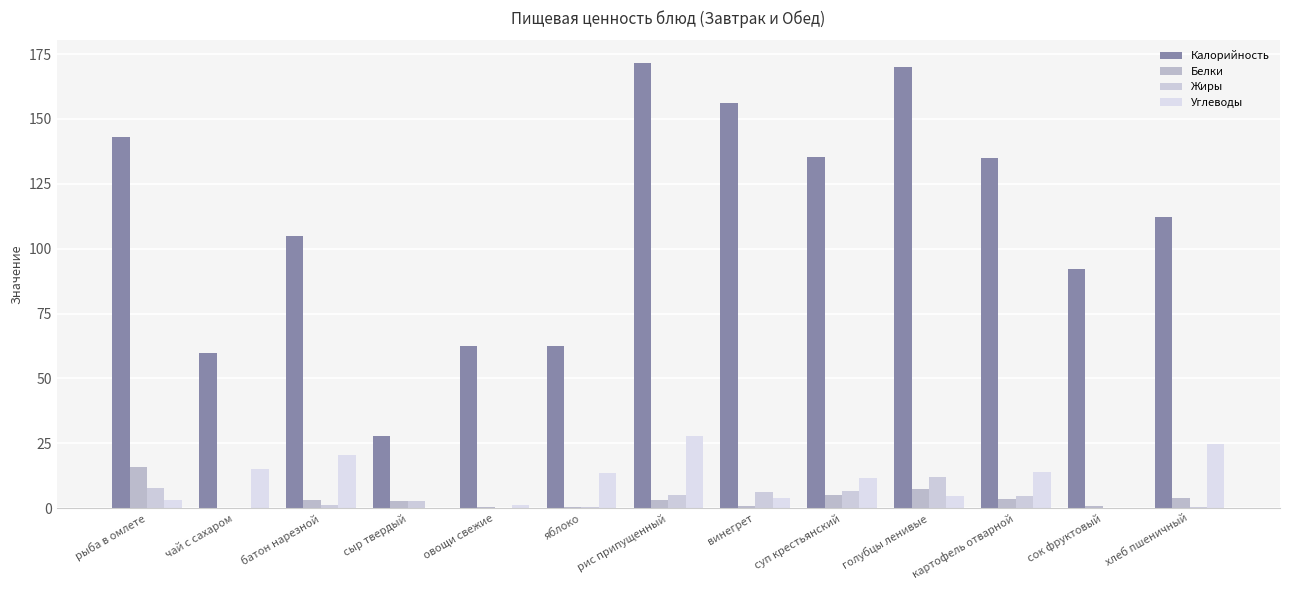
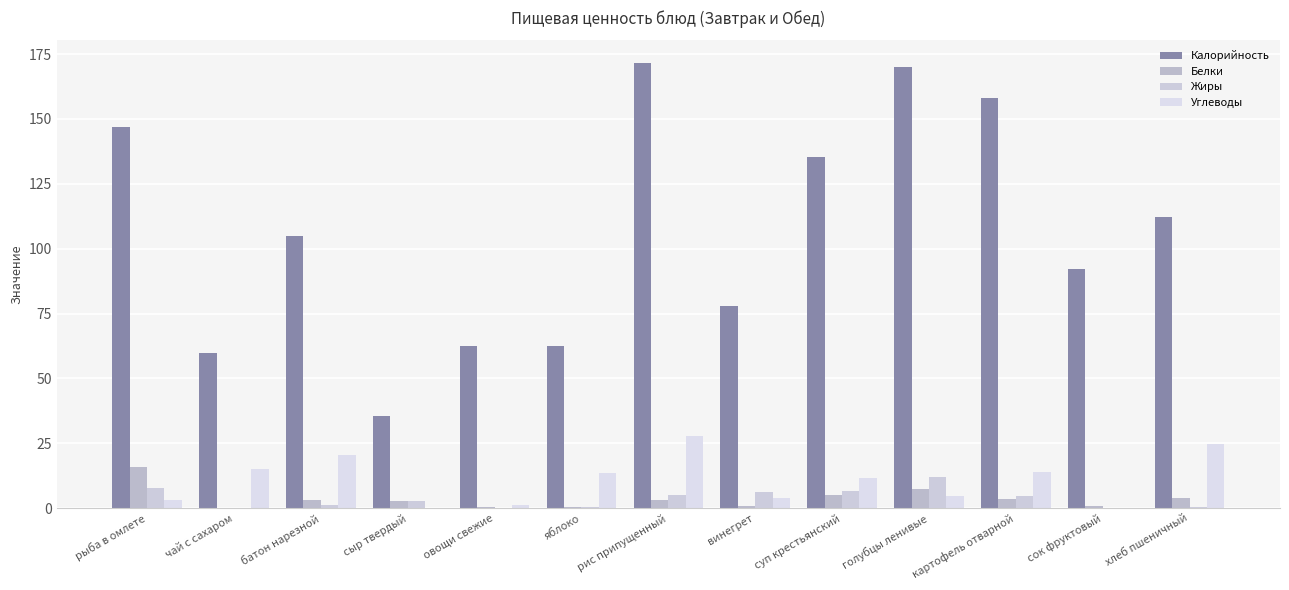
  {
    "Калорийность": {
-     "рыба в омлете": 143,
+     "рыба в омлете": 147,
      "чай с сахаром": 60,
      "батон нарезной": 105,
-     "сыр твердый": 28,
+     "сыр твердый": 36,
      "овощи свежие": 63,
      "яблоко": 63,
      "рис припущенный": 172,
-     "винегрет": 156,
+     "винегрет": 78,
      "суп крестьянский": 135,
      "голубцы ленивые": 170,
-     "картофель отварной": 135,
+     "картофель отварной": 158,
      "сок фруктовый": 92,
      "хлеб пшеничный": 112
    }
  }
